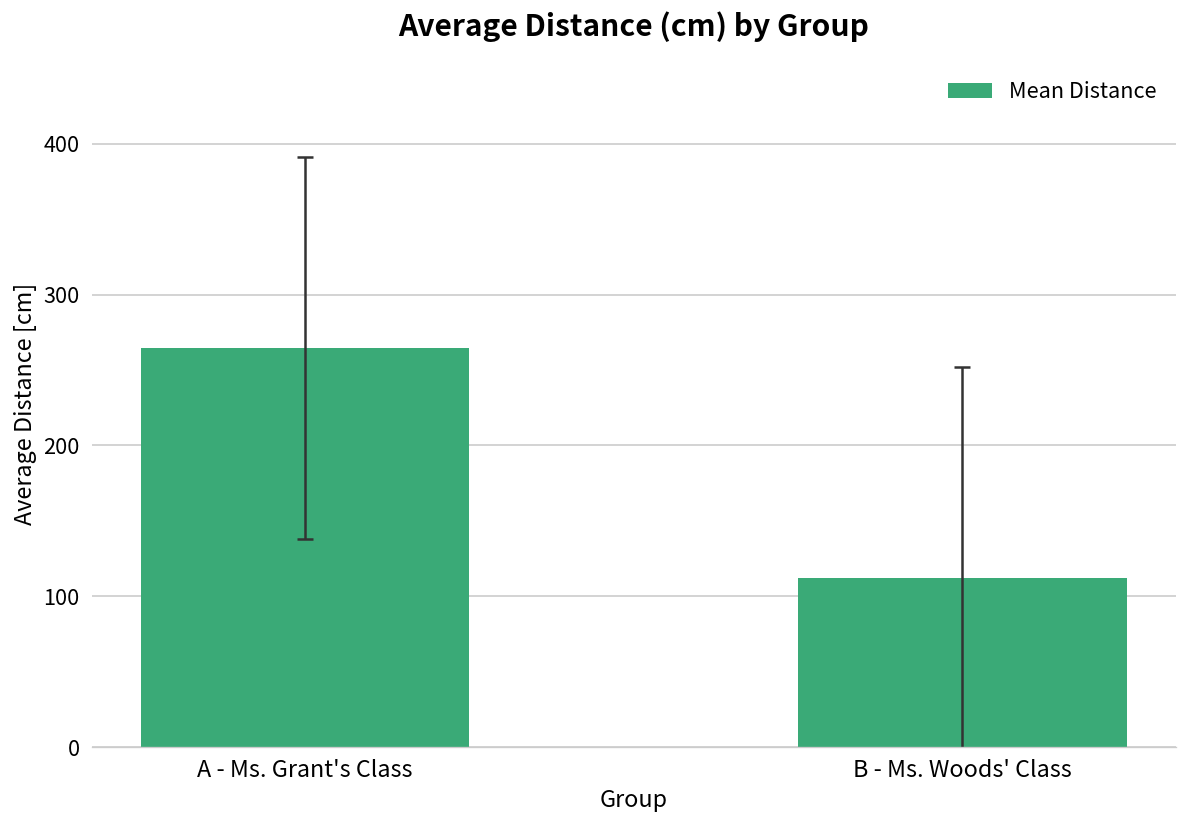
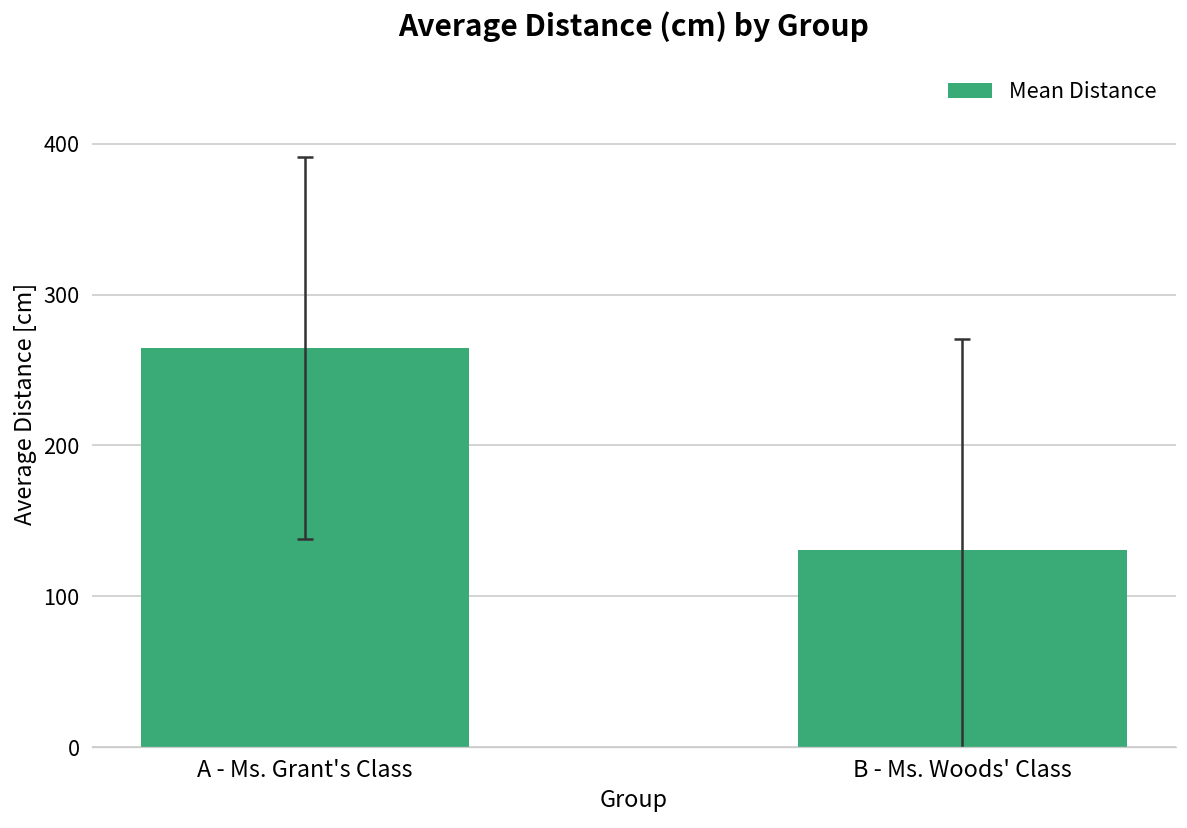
  {
    "Mean Distance": {
      "A - Ms. Grant's Class": 265,
-     "B - Ms. Woods' Class": 112
+     "B - Ms. Woods' Class": 131
    }
  }
